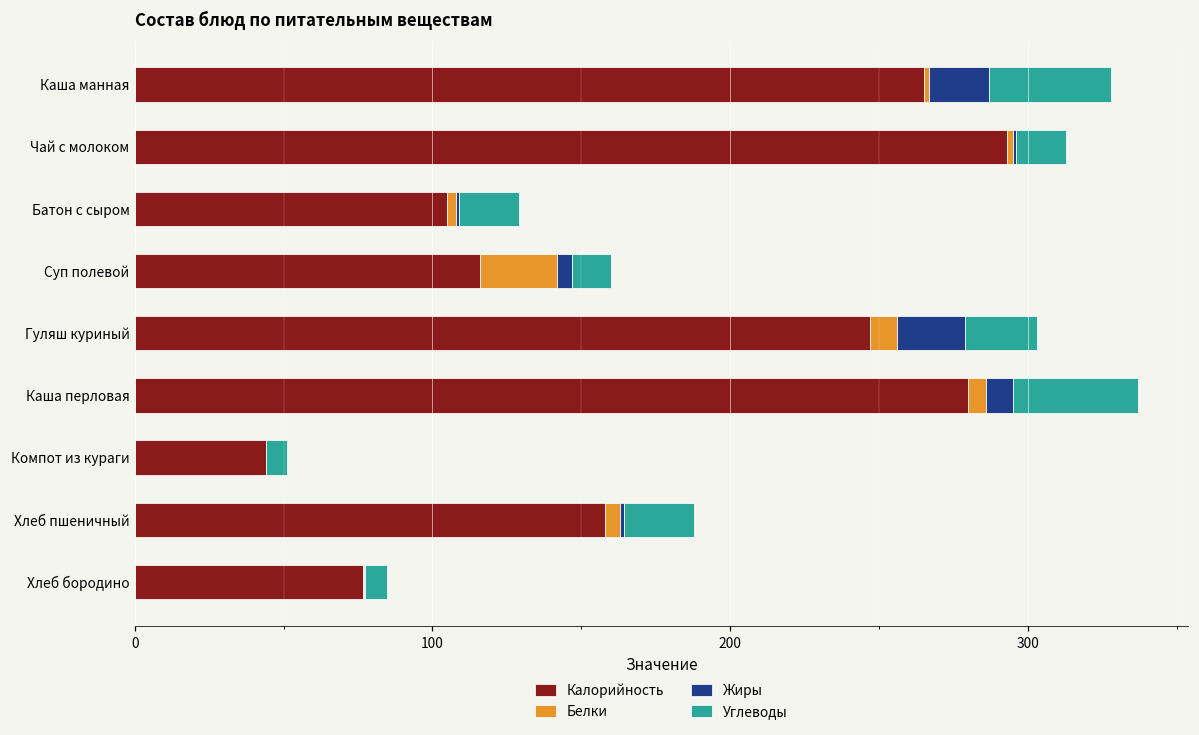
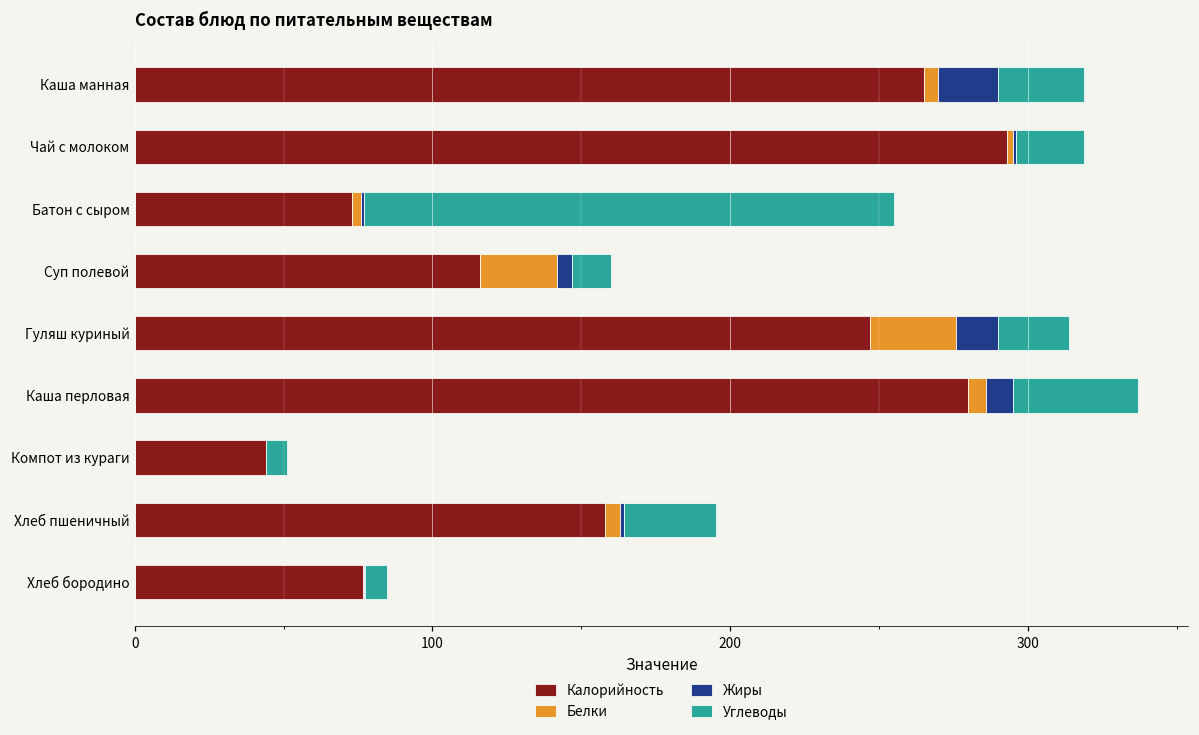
  {
    "Калорийность": {
      "Каша манная": 265,
      "Чай с молоком": 293,
-     "Батон с сыром": 105,
+     "Батон с сыром": 73,
      "Суп полевой": 116,
      "Гуляш куриный": 247,
      "Каша перловая": 280,
      "Компот из кураги": 44,
      "Хлеб пшеничный": 158,
      "Хлеб бородино": 77
    },
    "Белки": {
-     "Каша манная": 2,
+     "Каша манная": 5,
      "Чай с молоком": 2,
      "Батон с сыром": 3,
      "Суп полевой": 26,
-     "Гуляш куриный": 9,
+     "Гуляш куриный": 29,
      "Каша перловая": 6,
      "Компот из кураги": 0,
      "Хлеб пшеничный": 5
    },
    "Жиры": {
      "Каша манная": 20,
      "Чай с молоком": 1,
      "Батон с сыром": 1,
      "Суп полевой": 5,
-     "Гуляш куриный": 23,
+     "Гуляш куриный": 14,
      "Каша перловая": 9,
      "Компот из кураги": 0,
      "Хлеб пшеничный": 1
    },
    "Углеводы": {
-     "Каша манная": 41,
-     "Чай с молоком": 17,
-     "Батон с сыром": 20,
+     "Каша манная": 29,
+     "Чай с молоком": 23,
+     "Батон с сыром": 178,
      "Суп полевой": 13,
      "Гуляш куриный": 24,
      "Каша перловая": 42,
      "Компот из кураги": 7,
-     "Хлеб пшеничный": 24,
+     "Хлеб пшеничный": 31,
      "Хлеб бородино": 7
    }
  }
